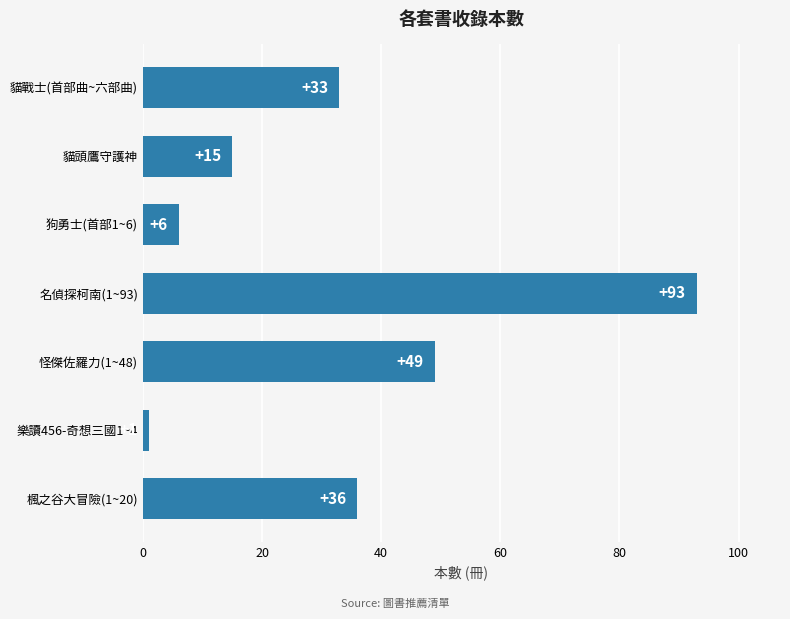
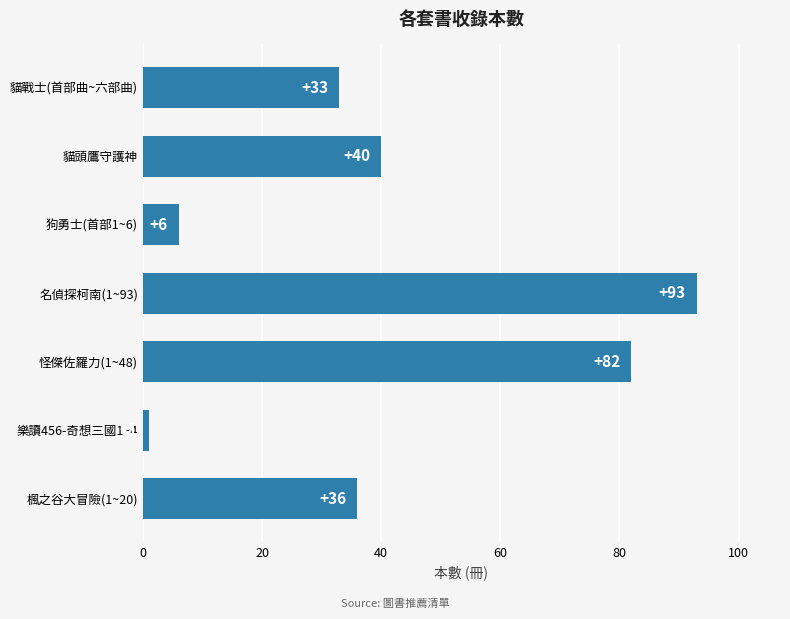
  {
    "貓戰士(首部曲~六部曲)": "+33",
-   "貓頭鷹守護神": "+15",
+   "貓頭鷹守護神": "+40",
    "狗勇士(首部1~6)": "+6",
    "名偵探柯南(1~93)": "+93",
-   "怪傑佐羅力(1~48)": "+49",
+   "怪傑佐羅力(1~48)": "+82",
    "楓之谷大冒險(1~20)": "+36"
  }
